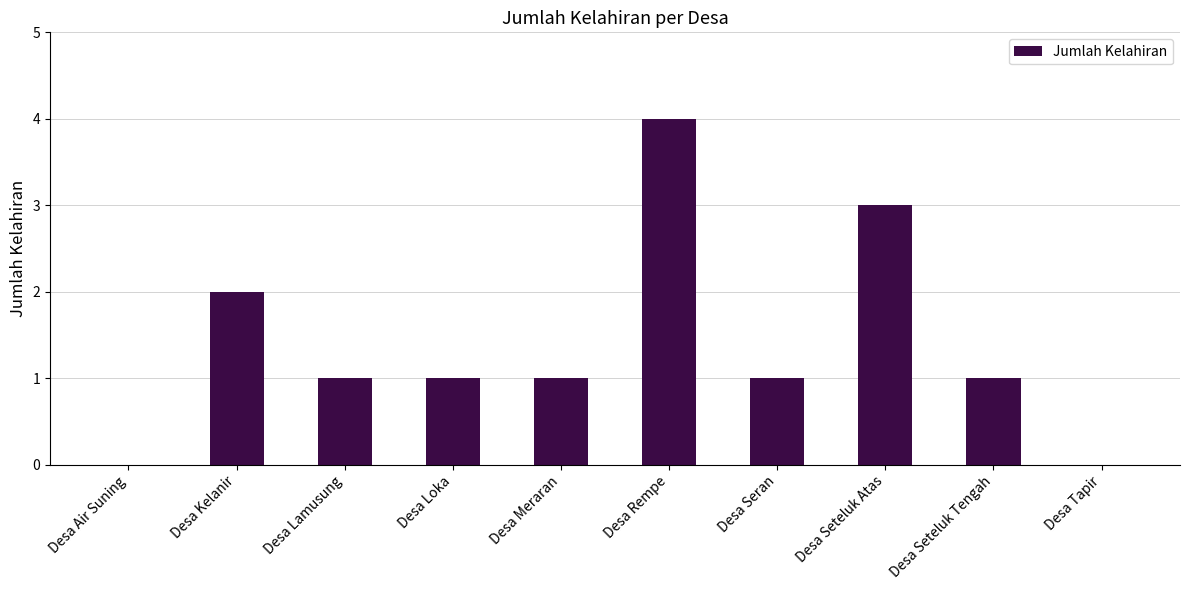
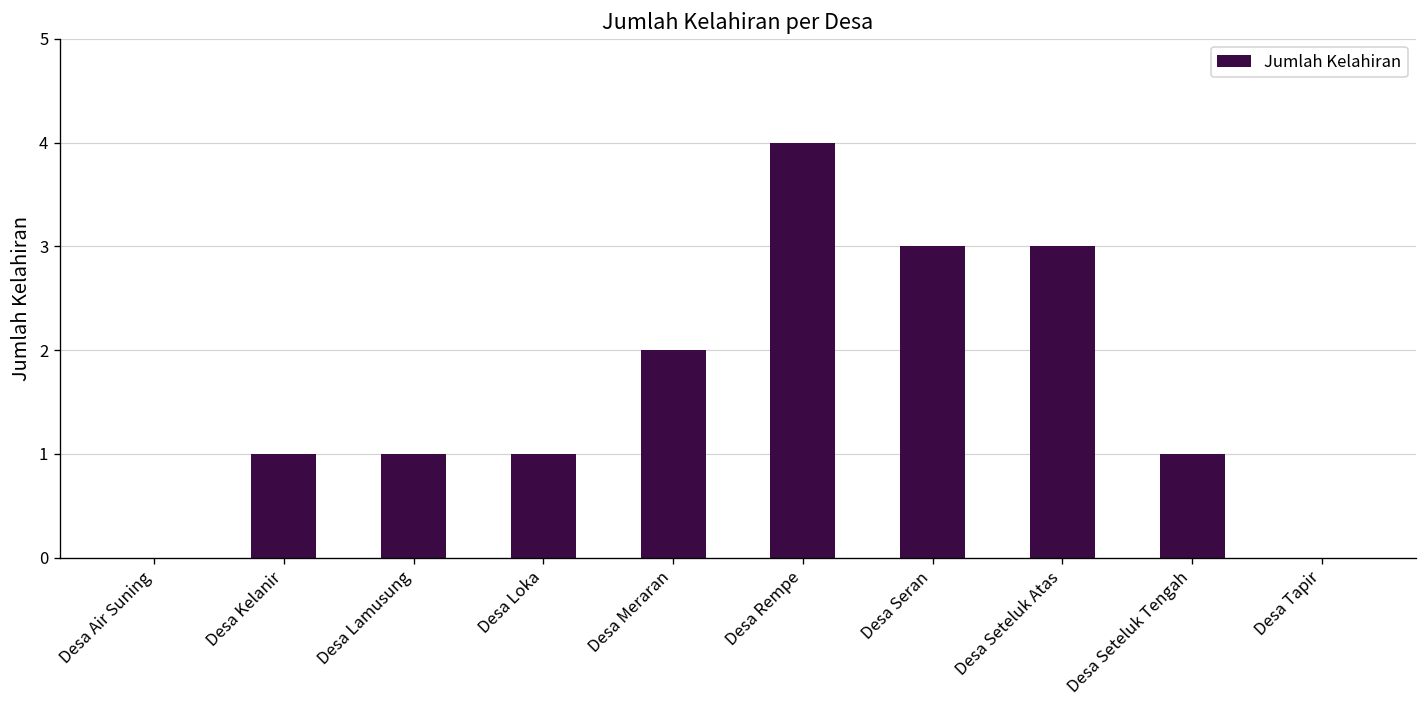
  {
    "Desa Air Suning": 0,
-   "Desa Kelanir": 2,
+   "Desa Kelanir": 1,
    "Desa Lamusung": 1,
    "Desa Loka": 1,
-   "Desa Meraran": 1,
+   "Desa Meraran": 2,
    "Desa Rempe": 4,
-   "Desa Seran": 1,
+   "Desa Seran": 3,
    "Desa Seteluk Atas": 3,
    "Desa Seteluk Tengah": 1,
    "Desa Tapir": 0
  }
